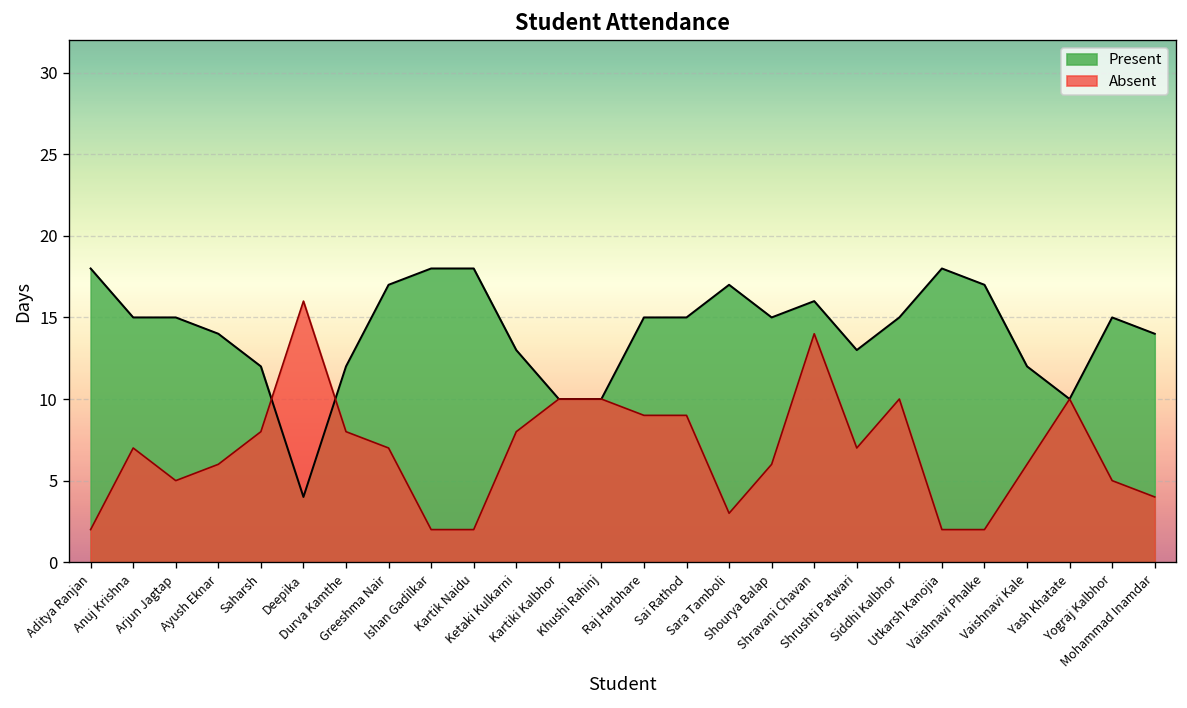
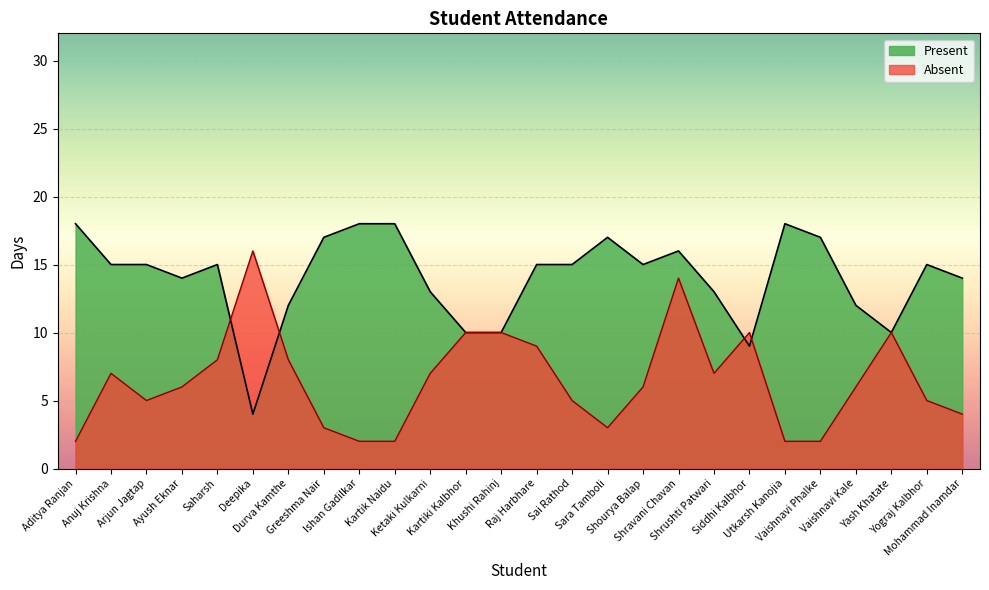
  {
    "Present": {
      "Aditya Ranjan": 18,
      "Anuj Krishna": 15,
      "Arjun Jagtap": 15,
      "Ayush Eknar": 14,
-     "Saharsh": 12,
+     "Saharsh": 15,
      "Deepika": 4,
      "Durva Kamthe": 12,
      "Greeshma Nair": 17,
      "Ishan Gadilkar": 18,
      "Kartik Naidu": 18,
      "Ketaki Kulkarni": 13,
      "Raj Harbhare": 15,
      "Sai Rathod": 15,
      "Sara Tamboli": 17,
      "Shourya Balap": 15,
      "Shravani Chavan": 16,
      "Shrushti Patwari": 13,
-     "Siddhi Kalbhor": 15,
+     "Siddhi Kalbhor": 9,
      "Utkarsh Kanojia": 18,
      "Vaishnavi Phalke": 17,
      "Vaishnavi Kale": 12,
      "Yograj Kalbhor": 15,
      "Mohammad Inamdar": 14
    },
    "Absent": {
      "Aditya Ranjan": 2,
      "Anuj Krishna": 7,
      "Arjun Jagtap": 5,
      "Ayush Eknar": 6,
      "Saharsh": 8,
      "Deepika": 16,
      "Durva Kamthe": 8,
-     "Greeshma Nair": 7,
+     "Greeshma Nair": 3,
      "Ishan Gadilkar": 2,
      "Kartik Naidu": 2,
-     "Ketaki Kulkarni": 8,
+     "Ketaki Kulkarni": 7,
      "Raj Harbhare": 9,
-     "Sai Rathod": 9,
+     "Sai Rathod": 5,
      "Sara Tamboli": 3,
      "Shourya Balap": 6,
      "Shravani Chavan": 14,
      "Shrushti Patwari": 7,
      "Siddhi Kalbhor": 10,
      "Utkarsh Kanojia": 2,
      "Vaishnavi Phalke": 2,
      "Vaishnavi Kale": 6,
      "Yograj Kalbhor": 5,
      "Mohammad Inamdar": 4
    }
  }
